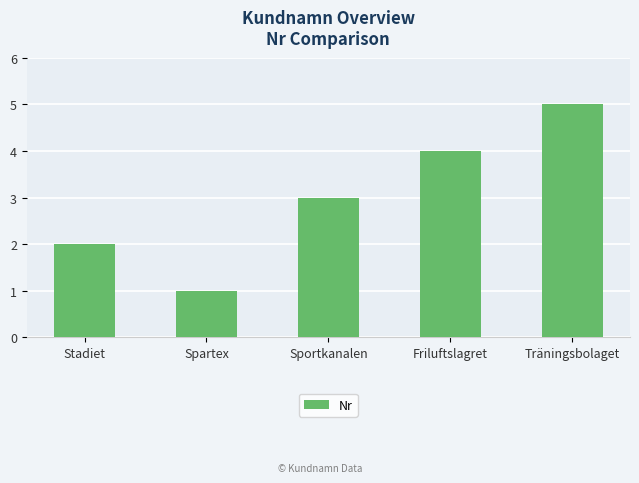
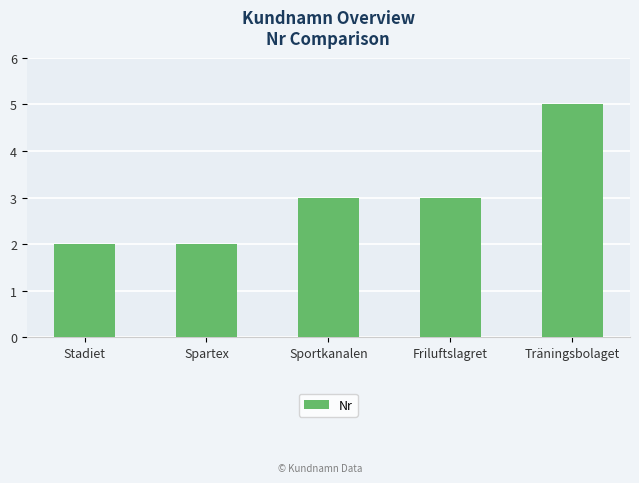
  {
    "Stadiet": 2,
-   "Spartex": 1,
+   "Spartex": 2,
    "Sportkanalen": 3,
-   "Friluftslagret": 4,
+   "Friluftslagret": 3,
    "Träningsbolaget": 5
  }
